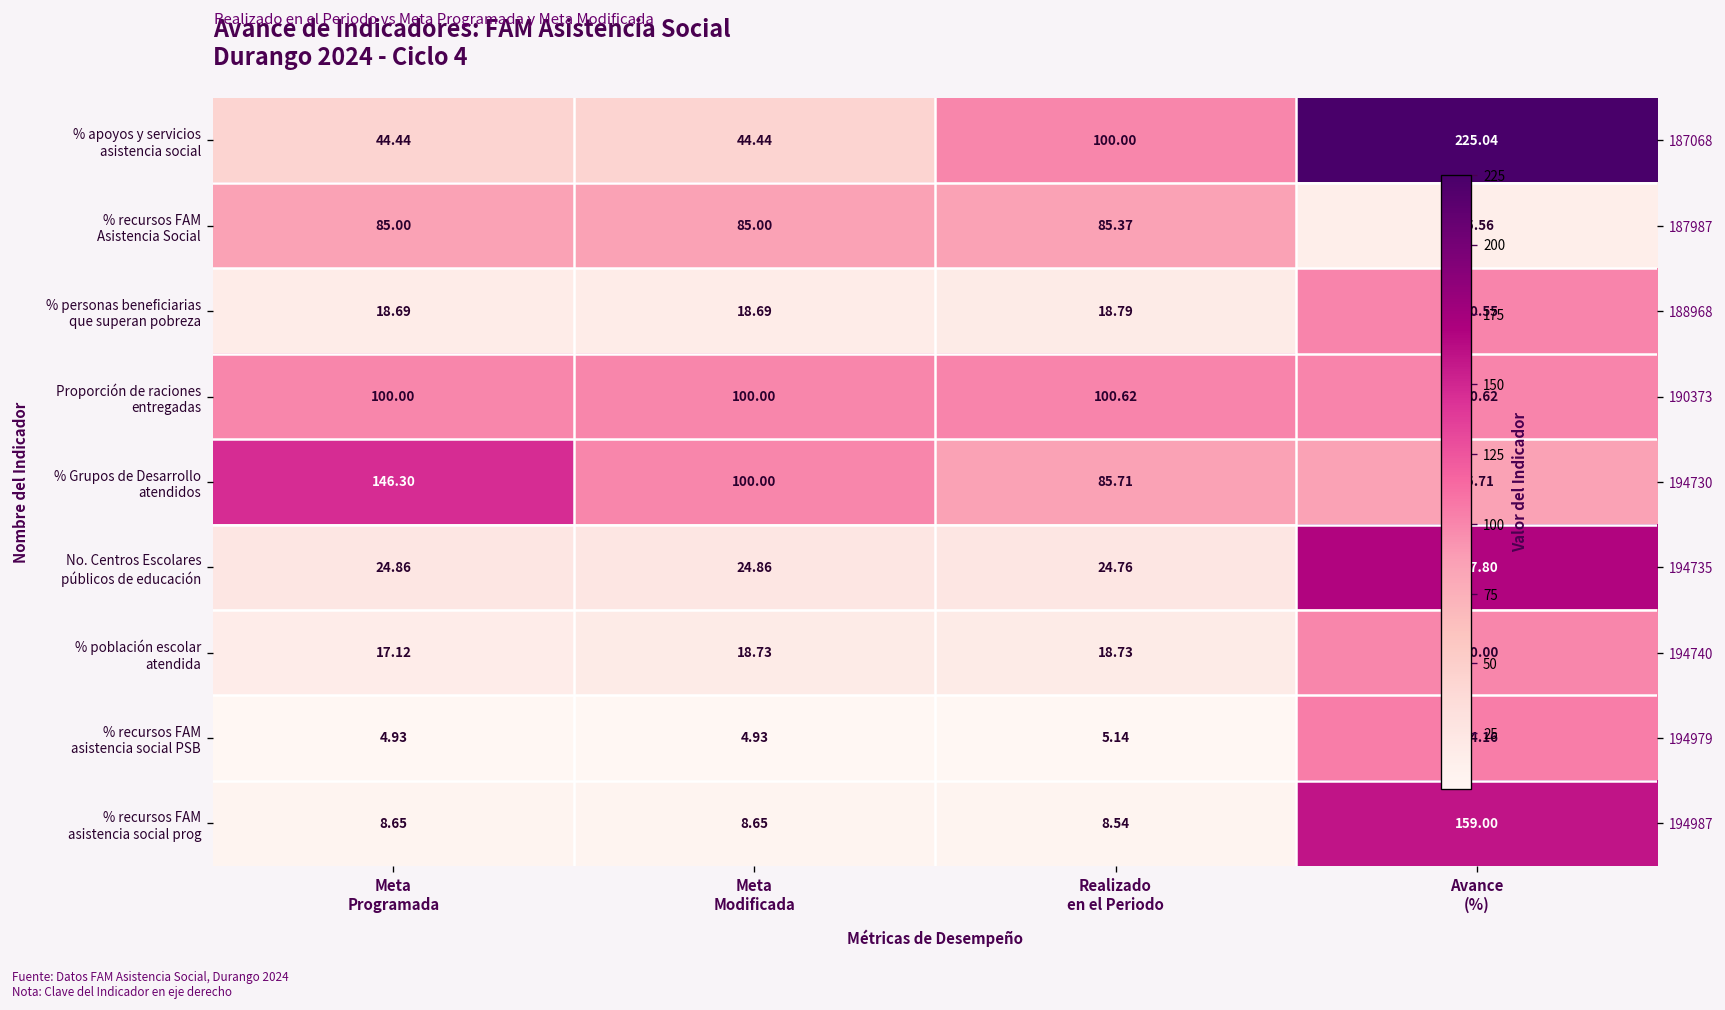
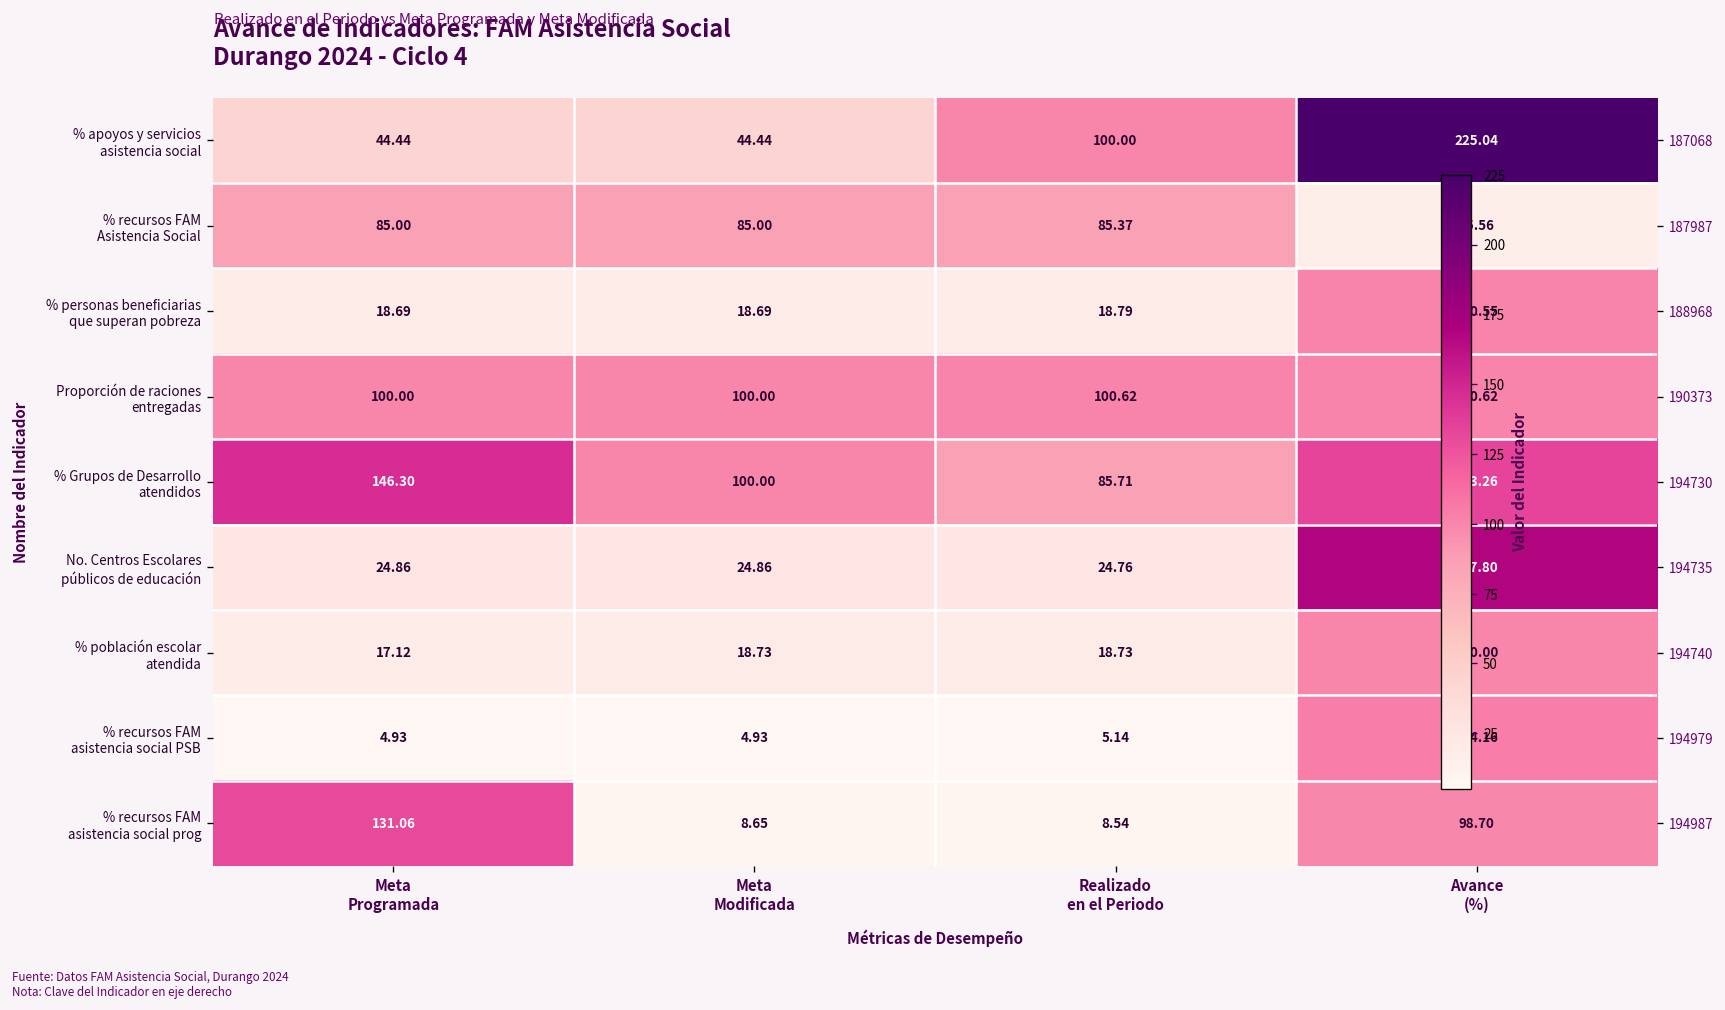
  {
    "% apoyos y servicios asistencia social": {
      "Meta Programada": 44.44,
      "Meta Modificada": 44.44,
      "Realizado en el Periodo": 100.00,
      "Avance (%)": 225.04
    },
    "% recursos FAM Asistencia Social": {
      "Meta Programada": 85.00,
      "Meta Modificada": 85.00,
      "Realizado en el Periodo": 85.37,
      "Avance (%)": 15.56
    },
    "% personas beneficiarias que superan pobreza": {
      "Meta Programada": 18.69,
      "Meta Modificada": 18.69,
      "Realizado en el Periodo": 18.79,
      "Avance (%)": 100.55
    },
    "Proporción de raciones entregadas": {
      "Meta Programada": 100.00,
      "Meta Modificada": 100.00,
      "Realizado en el Periodo": 100.62,
      "Avance (%)": 100.62
    },
    "% Grupos de Desarrollo atendidos": {
      "Meta Programada": 146.30,
      "Meta Modificada": 100.00,
      "Realizado en el Periodo": 85.71,
-     "Avance (%)": 85.71
+     "Avance (%)": 133.26
    },
    "No. Centros Escolares públicos de educación": {
      "Meta Programada": 24.86,
      "Meta Modificada": 24.86,
      "Realizado en el Periodo": 24.76,
      "Avance (%)": 167.80
    },
    "% población escolar atendida": {
      "Meta Programada": 17.12,
      "Meta Modificada": 18.73,
      "Realizado en el Periodo": 18.73,
      "Avance (%)": 100.00
    },
    "% recursos FAM asistencia social PSB": {
      "Meta Programada": 4.93,
      "Meta Modificada": 4.93,
      "Realizado en el Periodo": 5.14,
      "Avance (%)": 104.16
    },
    "% recursos FAM asistencia social prog": {
-     "Meta Programada": 8.65,
+     "Meta Programada": 131.06,
      "Meta Modificada": 8.65,
      "Realizado en el Periodo": 8.54,
-     "Avance (%)": 159.00
+     "Avance (%)": 98.70
    }
  }
